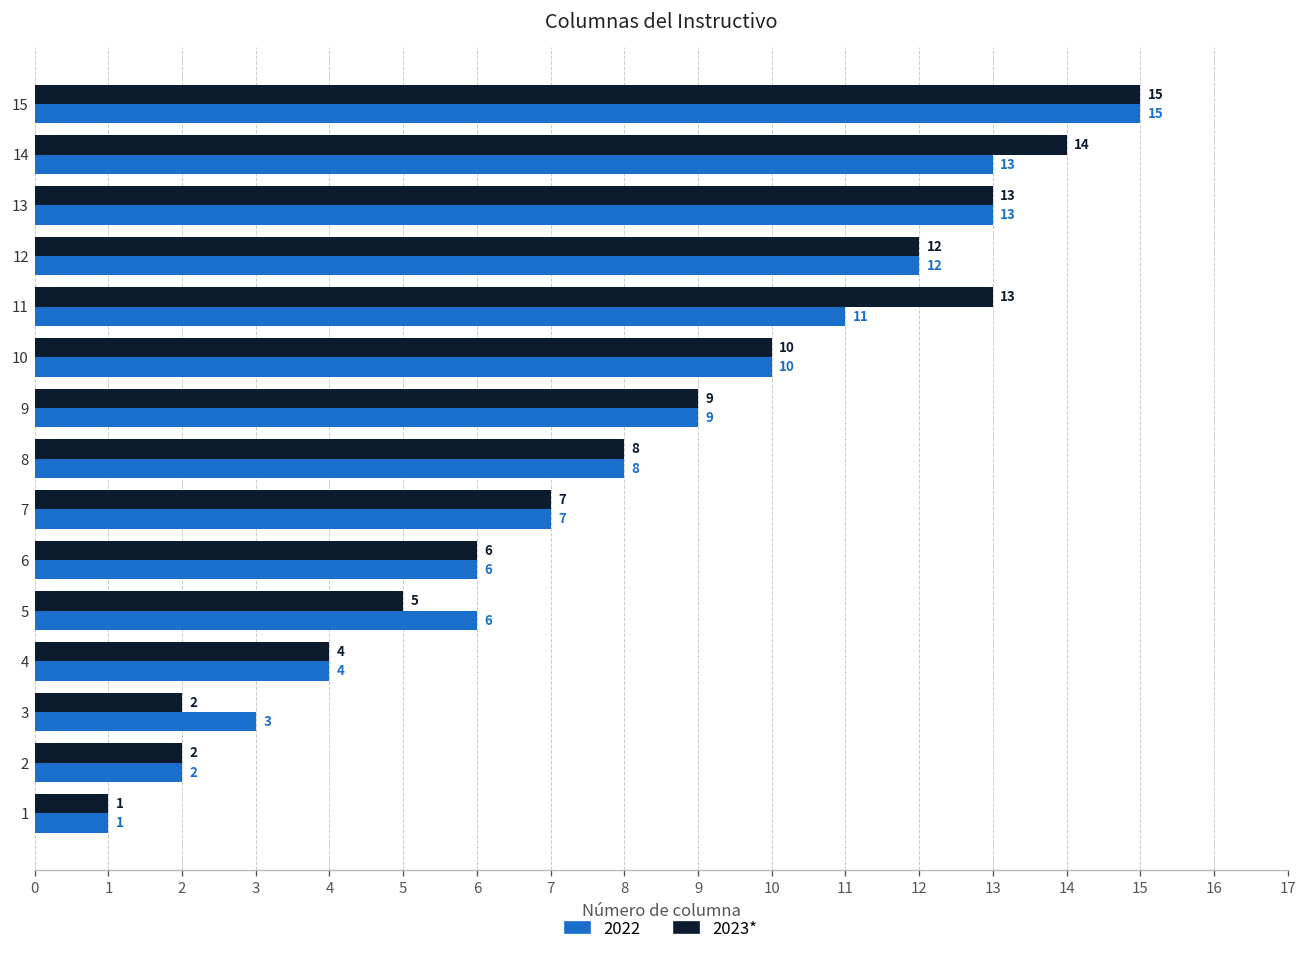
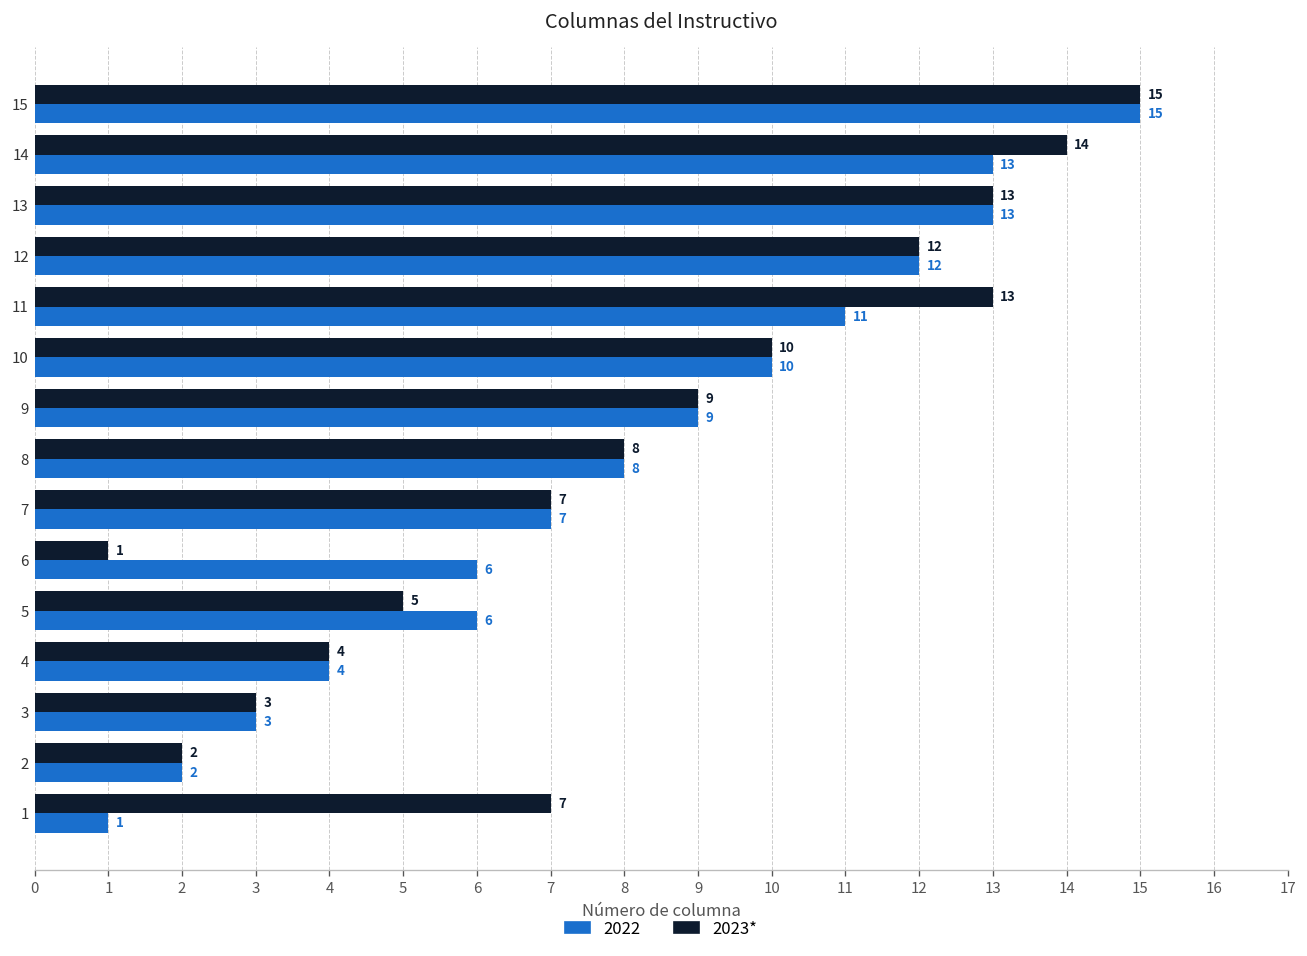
  {
    "2022": {
      "15": 15,
      "14": 13,
      "13": 13,
      "12": 12,
      "11": 11,
      "10": 10,
      "9": 9,
      "8": 8,
      "7": 7,
      "6": 6,
      "5": 6,
      "4": 4,
      "3": 3,
      "2": 2,
      "1": 1
    },
    "2023*": {
      "15": 15,
      "14": 14,
      "13": 13,
      "12": 12,
      "11": 13,
      "10": 10,
      "9": 9,
      "8": 8,
      "7": 7,
-     "6": 6,
+     "6": 1,
      "5": 5,
      "4": 4,
-     "3": 2,
+     "3": 3,
      "2": 2,
-     "1": 1
+     "1": 7
    }
  }
